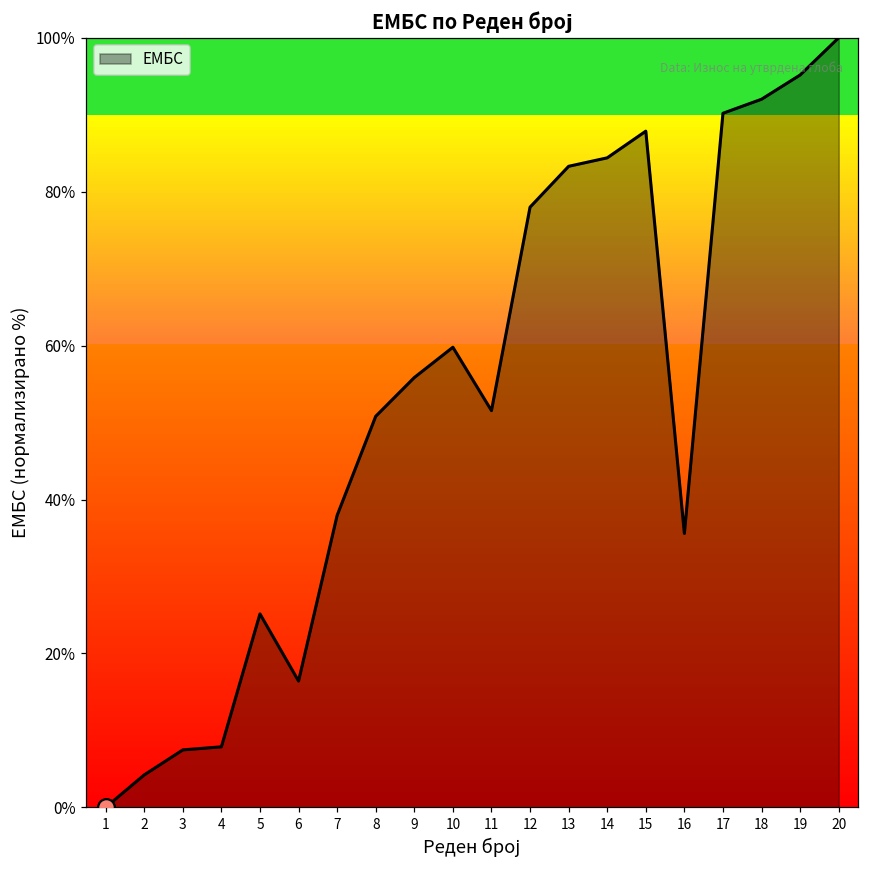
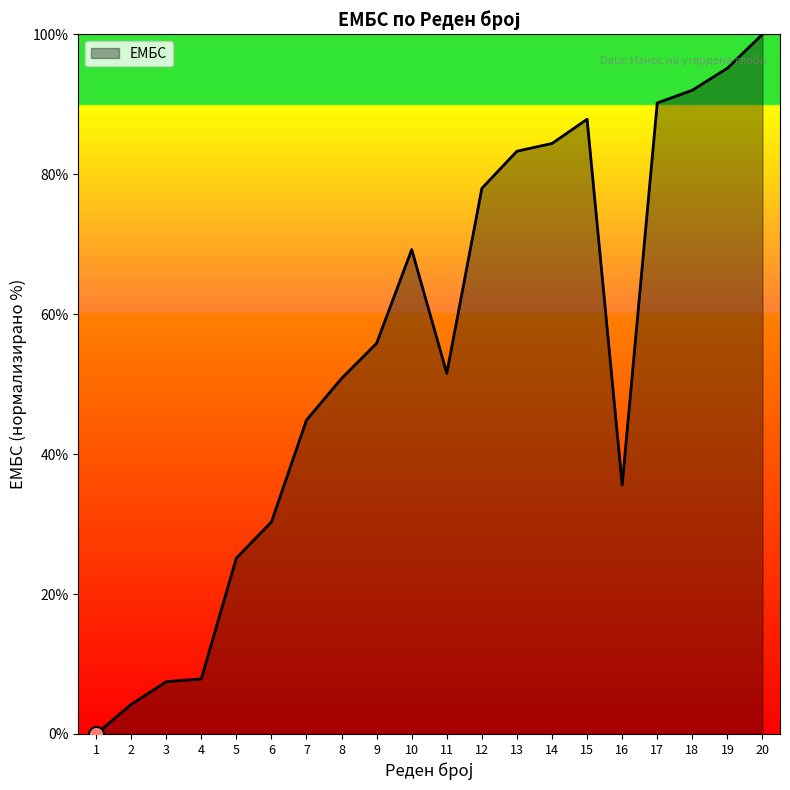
  {
    "ЕМБС": {
      "2": "4%",
      "3": "7%",
      "4": "8%",
      "5": "25%",
-     "6": "16%",
-     "7": "38%",
+     "6": "30%",
+     "7": "45%",
      "8": "51%",
      "9": "56%",
-     "10": "60%",
+     "10": "69%",
      "11": "52%",
      "12": "78%",
      "13": "83%",
      "14": "84%",
      "15": "88%",
      "16": "36%",
      "17": "90%",
      "18": "92%",
      "19": "95%",
      "20": "100%"
    }
  }
